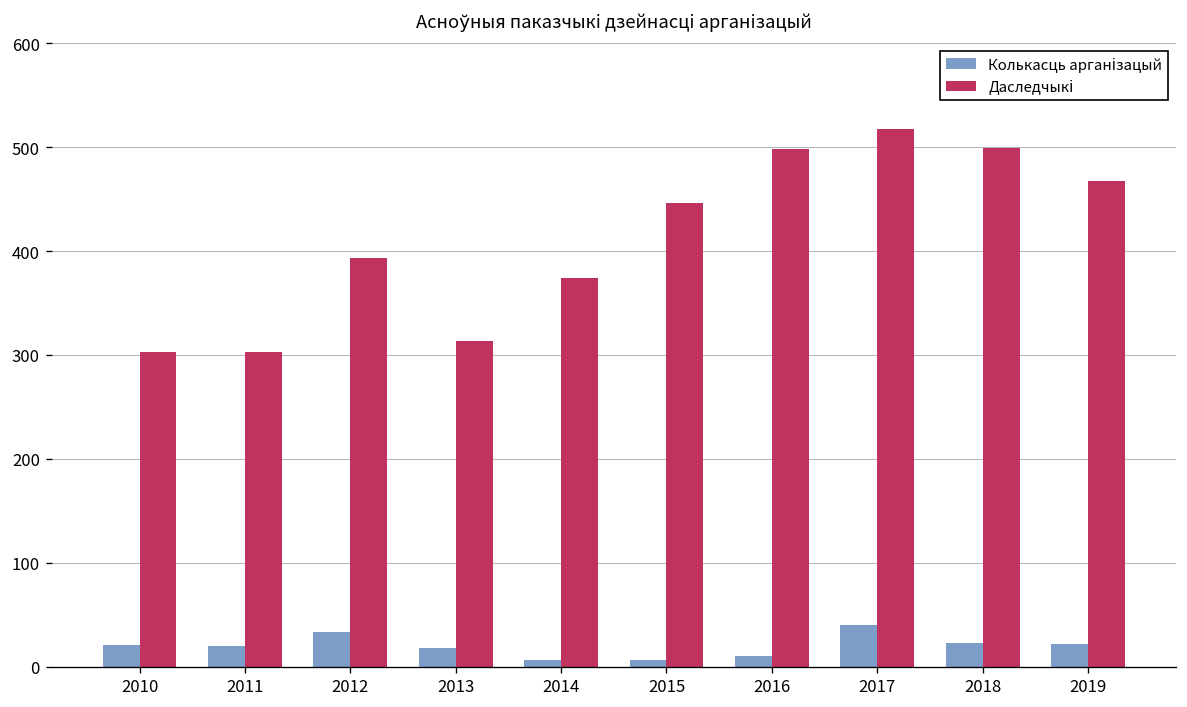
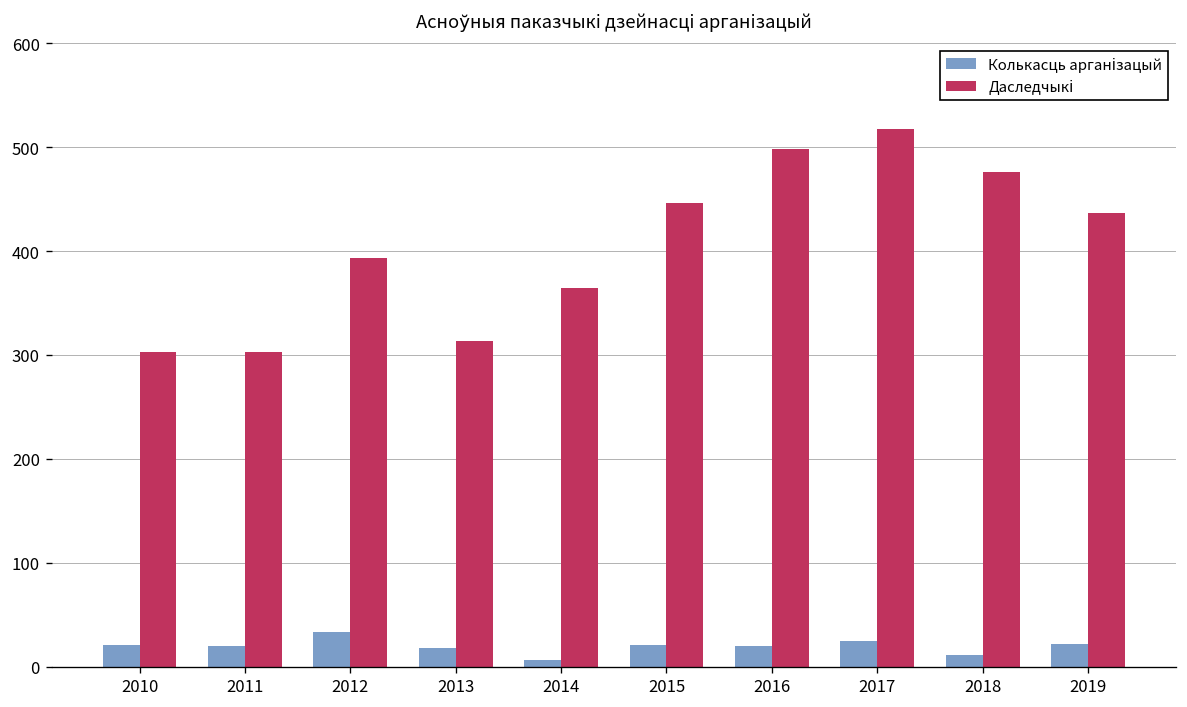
  {
    "Колькасць арганізацый": {
      "2010": 20,
      "2011": 20,
      "2012": 30,
      "2013": 20,
      "2014": 10,
-     "2015": 10,
-     "2016": 10,
-     "2017": 40,
-     "2018": 20,
+     "2015": 20,
+     "2016": 20,
+     "2017": 30,
+     "2018": 10,
      "2019": 20
    },
    "Даследчыкі": {
      "2010": 300,
      "2011": 300,
      "2012": 390,
      "2013": 310,
-     "2014": 370,
+     "2014": 360,
      "2015": 450,
      "2016": 500,
      "2017": 520,
-     "2018": 500,
-     "2019": 470
+     "2018": 480,
+     "2019": 440
    }
  }
